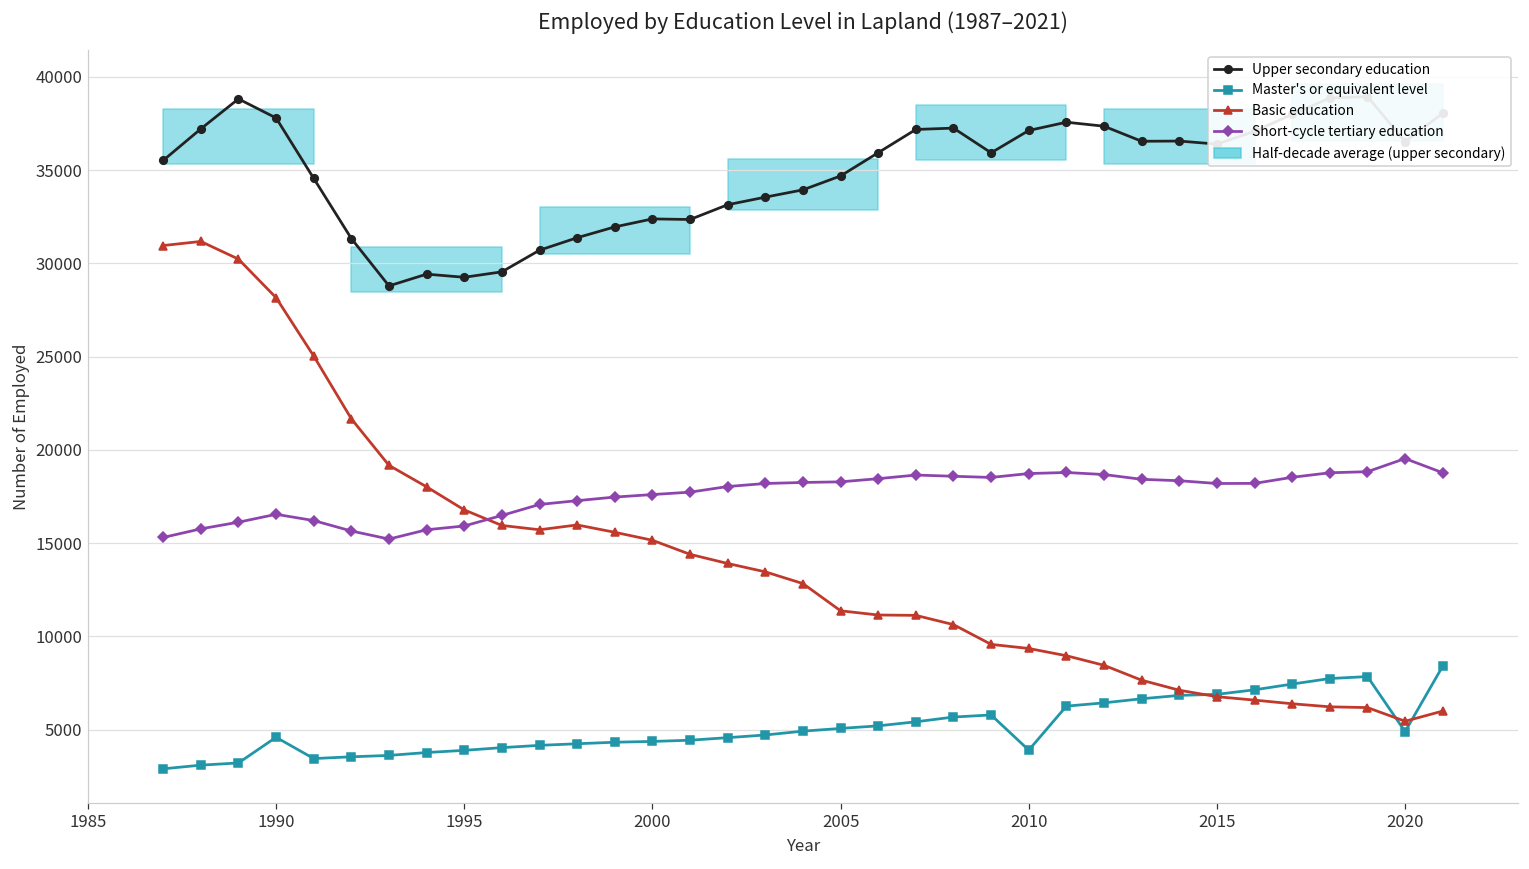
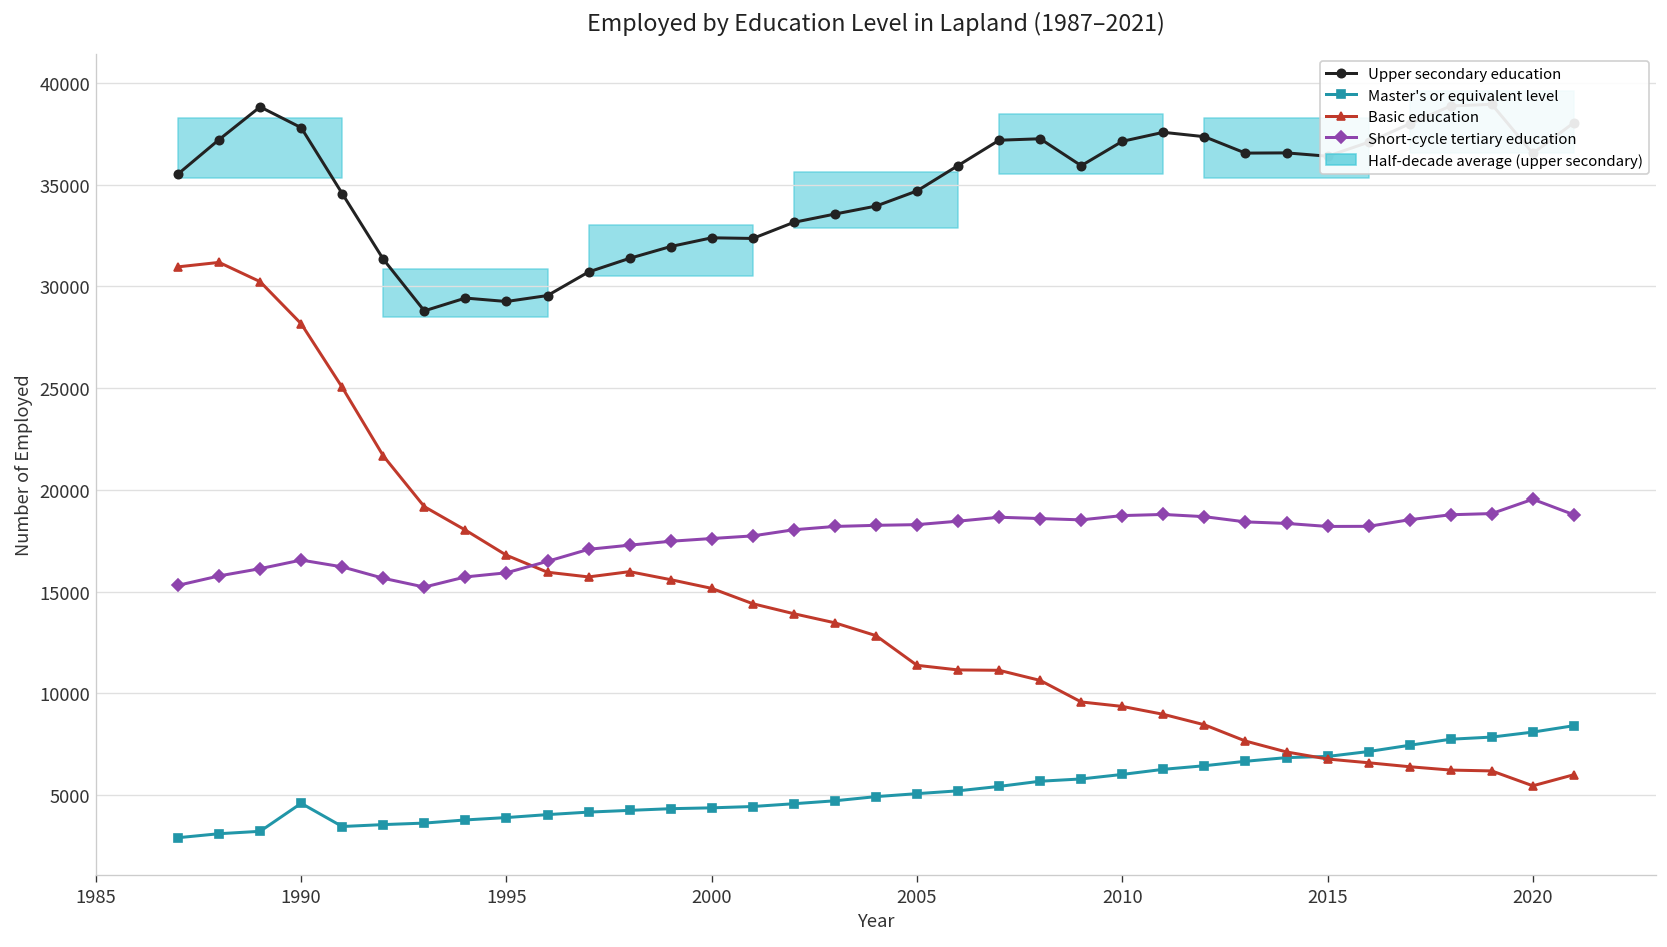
  {
    "Upper secondary education": {
      "1990": 37800,
      "1995": 29300,
      "2000": 32400,
      "2005": 34700,
      "2010": 37100
    },
    "Master's or equivalent level": {
      "1990": 4600,
      "1995": 3900,
      "2000": 4400,
      "2005": 5100,
-     "2010": 3900,
-     "2020": 4900
+     "2010": 6000,
+     "2020": 8100
    },
    "Basic education": {
      "1990": 28200,
      "1995": 16800,
      "2000": 15200,
      "2005": 11400,
      "2010": 9400,
      "2020": 5500
    },
    "Short-cycle tertiary education": {
      "1990": 16500,
      "1995": 15900,
      "2000": 17600,
      "2005": 18300,
      "2010": 18700,
      "2015": 18200,
      "2020": 19500
    }
  }
